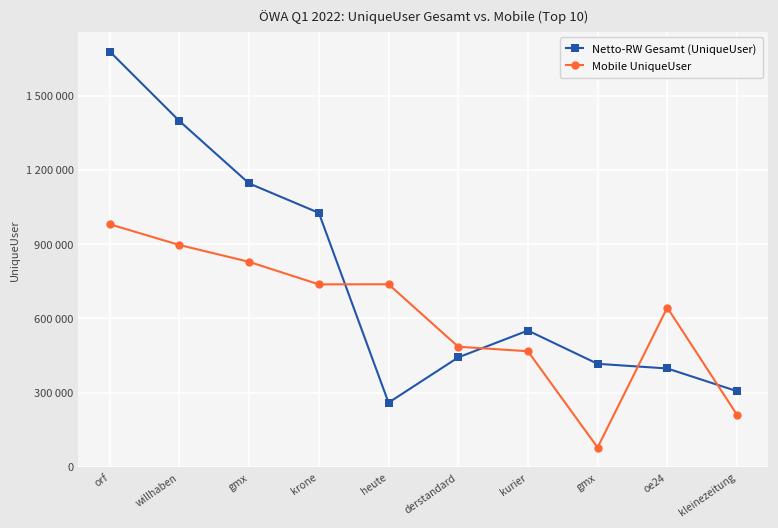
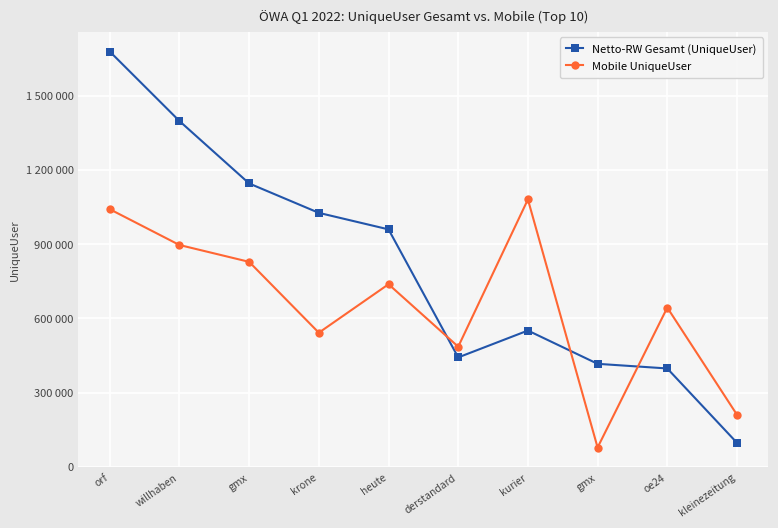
  {
    "Netto-RW Gesamt (UniqueUser)": {
      "orf": 1680000,
      "willhaben": 1400000,
      "krone": 1030000,
-     "heute": 260000,
+     "heute": 960000,
      "derstandard": 440000,
      "kurier": 550000,
      "oe24": 400000,
-     "kleinezeitung": 310000
+     "kleinezeitung": 100000
    },
    "Mobile UniqueUser": {
-     "orf": 980000,
+     "orf": 1040000,
      "willhaben": 900000,
-     "krone": 740000,
+     "krone": 540000,
      "heute": 740000,
      "derstandard": 490000,
-     "kurier": 470000,
+     "kurier": 1080000,
      "oe24": 640000,
      "kleinezeitung": 210000
    }
  }
